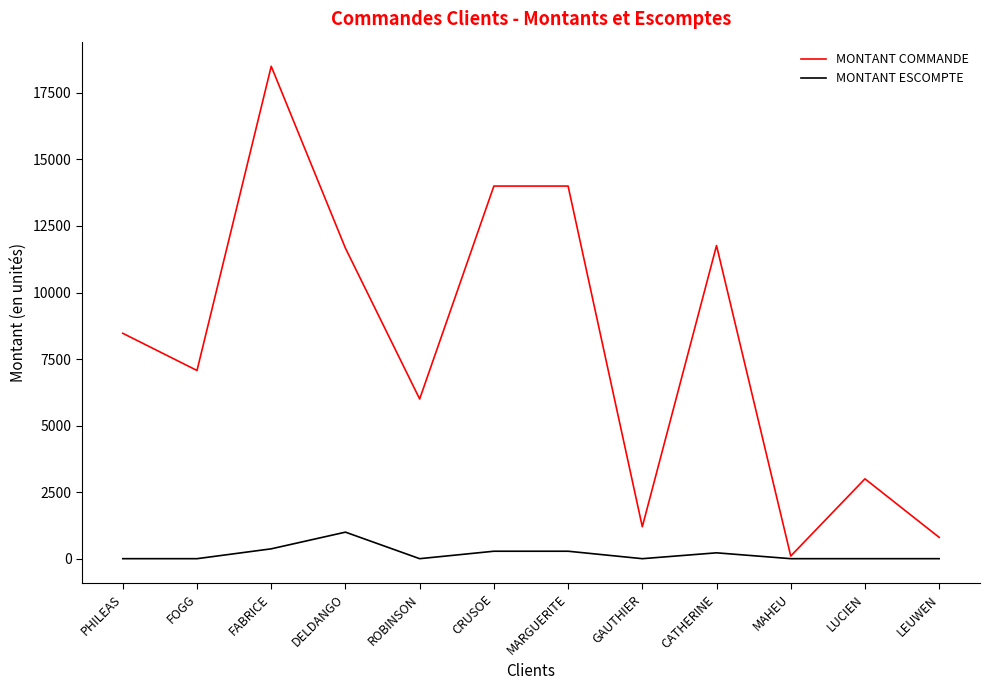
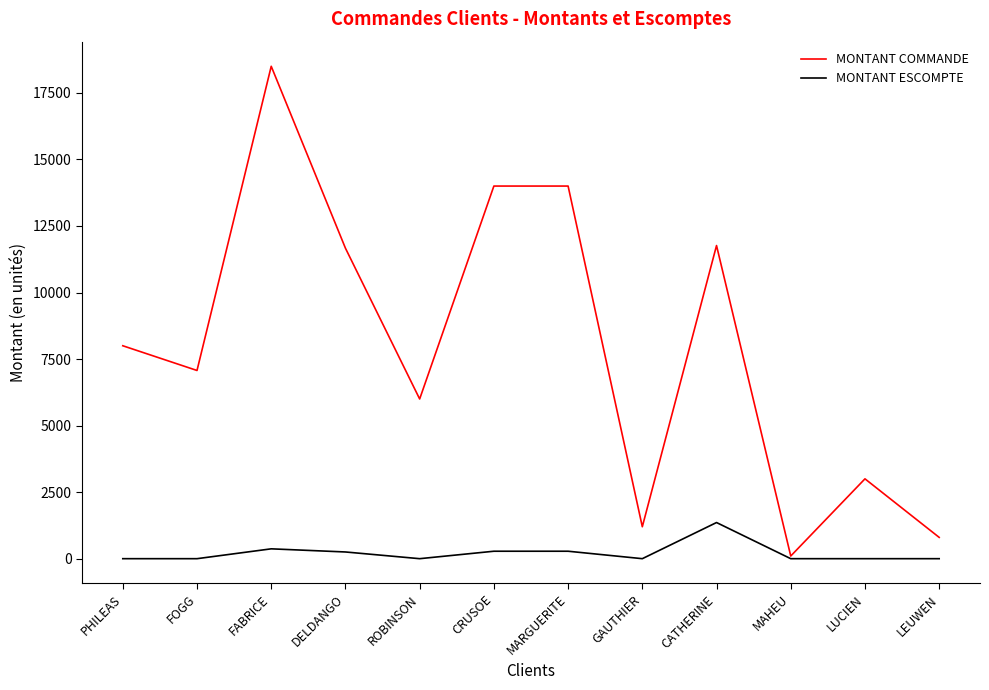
  {
    "MONTANT COMMANDE": {
-     "PHILEAS": 8500,
+     "PHILEAS": 8000,
      "FOGG": 7100,
      "FABRICE": 18500,
      "DELDANGO": 11700,
      "ROBINSON": 6000,
      "CRUSOE": 14000,
      "MARGUERITE": 14000,
      "GAUTHIER": 1200,
      "CATHERINE": 11800,
      "MAHEU": 100,
      "LUCIEN": 3000,
      "LEUWEN": 800
    },
    "MONTANT ESCOMPTE": {
      "PHILEAS": 0,
      "FOGG": 0,
      "FABRICE": 400,
-     "DELDANGO": 1000,
+     "DELDANGO": 300,
      "ROBINSON": 0,
      "CRUSOE": 300,
      "MARGUERITE": 300,
      "GAUTHIER": 0,
-     "CATHERINE": 200,
+     "CATHERINE": 1400,
      "MAHEU": 0,
      "LUCIEN": 0,
      "LEUWEN": 0
    }
  }
